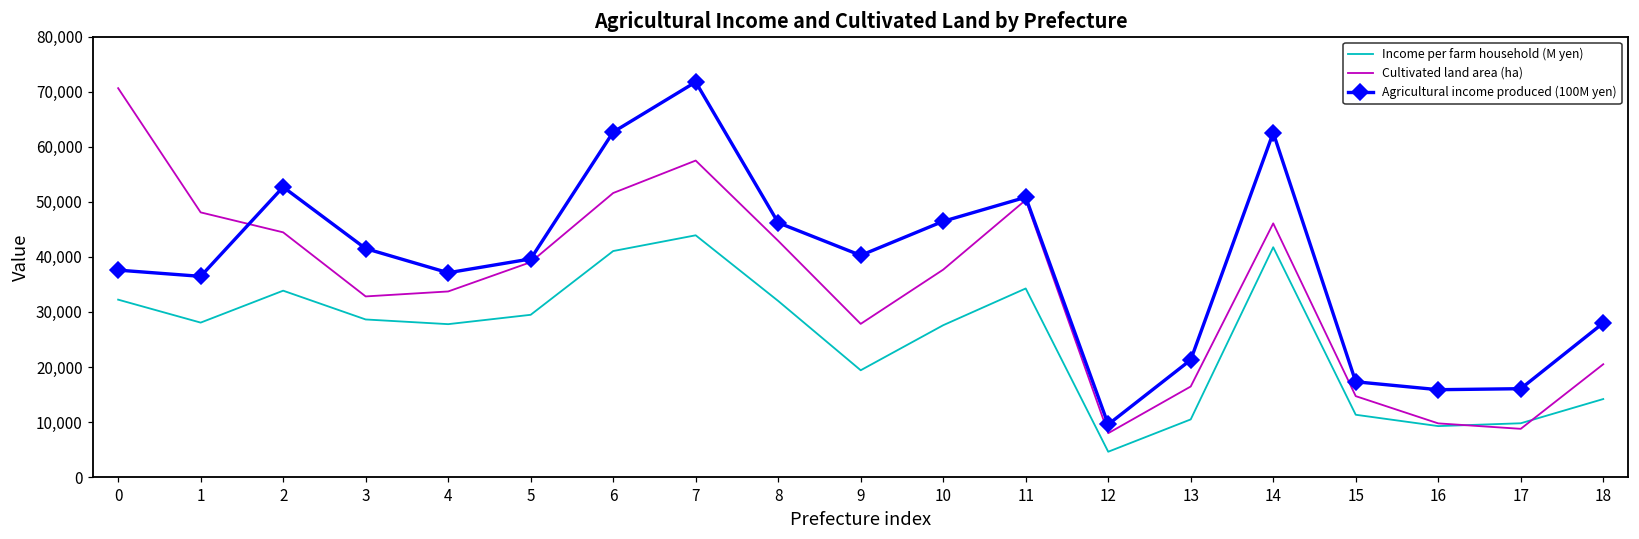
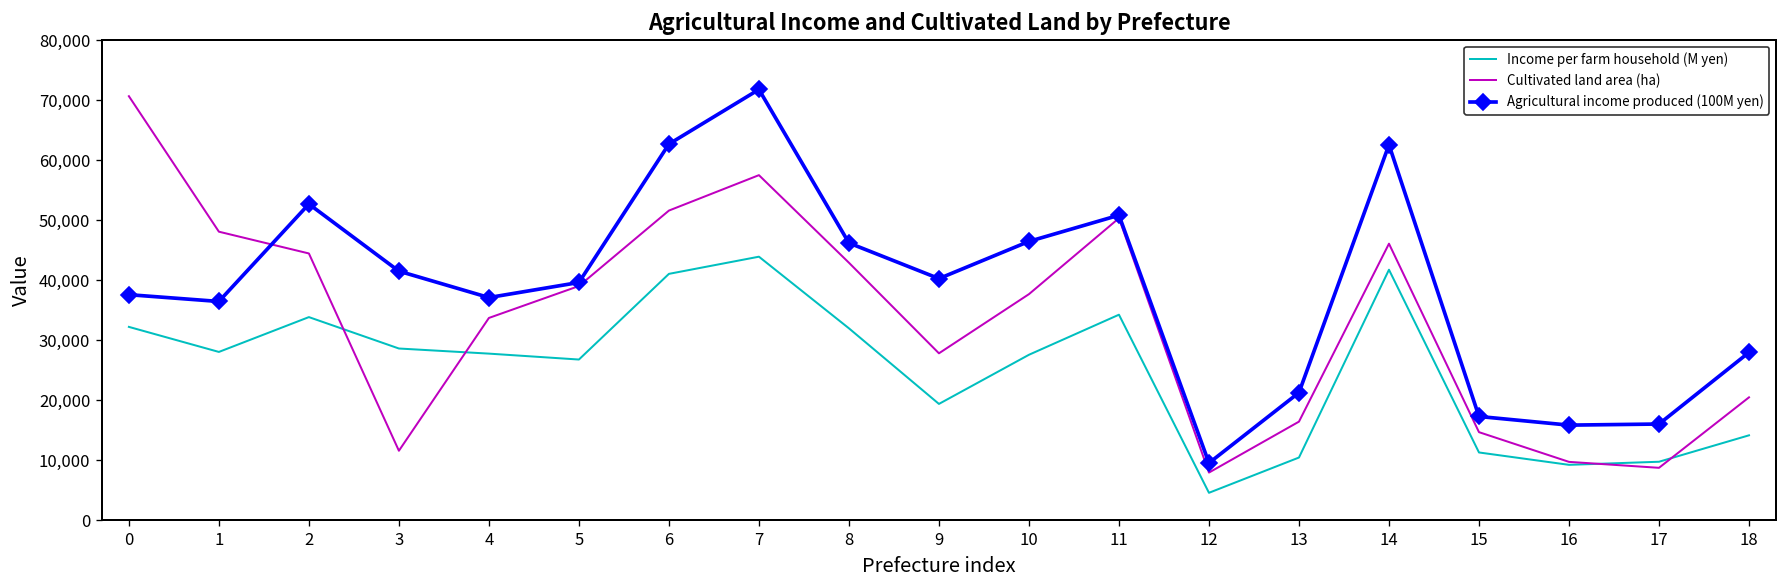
  {
    "Income per farm household (M yen)": {
      "0": "32,000",
      "1": "28,000",
      "2": "34,000",
      "3": "29,000",
      "4": "28,000",
-     "5": "29,000",
+     "5": "27,000",
      "6": "41,000",
      "7": "44,000",
      "8": "32,000",
      "9": "19,000",
      "10": "28,000",
      "11": "34,000",
      "12": "5,000",
      "13": "10,000",
      "14": "42,000",
      "15": "11,000",
      "17": "10,000",
      "18": "14,000"
    },
    "Cultivated land area (ha)": {
      "0": "71,000",
      "1": "48,000",
      "2": "44,000",
-     "3": "33,000",
+     "3": "12,000",
      "4": "34,000",
      "5": "39,000",
      "6": "52,000",
      "7": "57,000",
      "8": "43,000",
      "9": "28,000",
      "10": "38,000",
      "12": "8,000",
      "13": "16,000",
      "14": "46,000",
      "15": "15,000",
      "17": "9,000",
      "18": "21,000"
    },
    "Agricultural income produced (100M yen)": {
      "0": "38,000",
      "1": "36,000",
      "2": "53,000",
      "3": "42,000",
      "4": "37,000",
      "5": "40,000",
      "6": "63,000",
      "7": "72,000",
      "8": "46,000",
      "9": "40,000",
      "10": "46,000",
      "12": "10,000",
      "13": "21,000",
      "14": "63,000",
      "15": "17,000",
      "16": "16,000",
      "17": "16,000",
      "18": "28,000"
    }
  }
